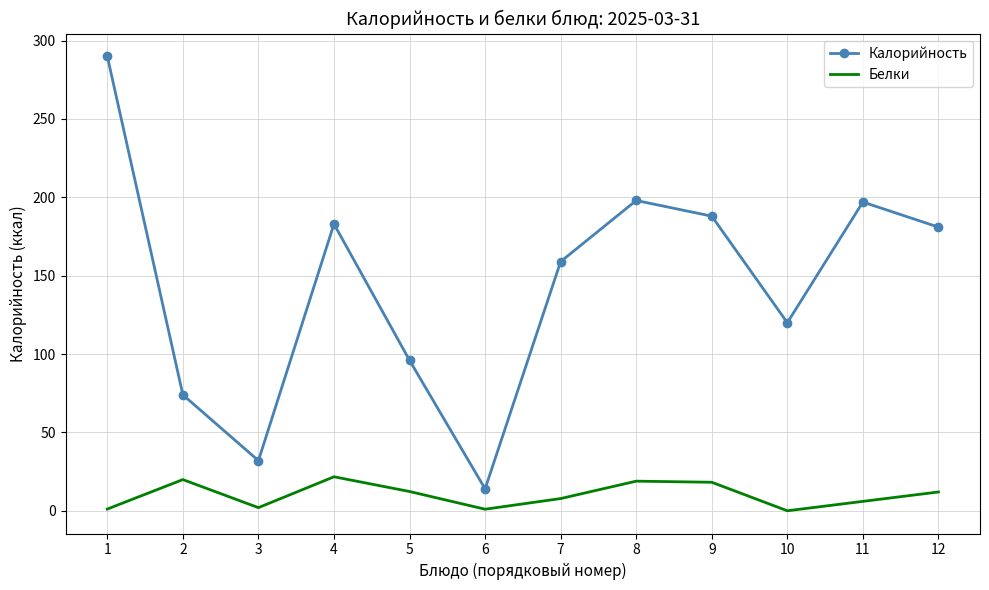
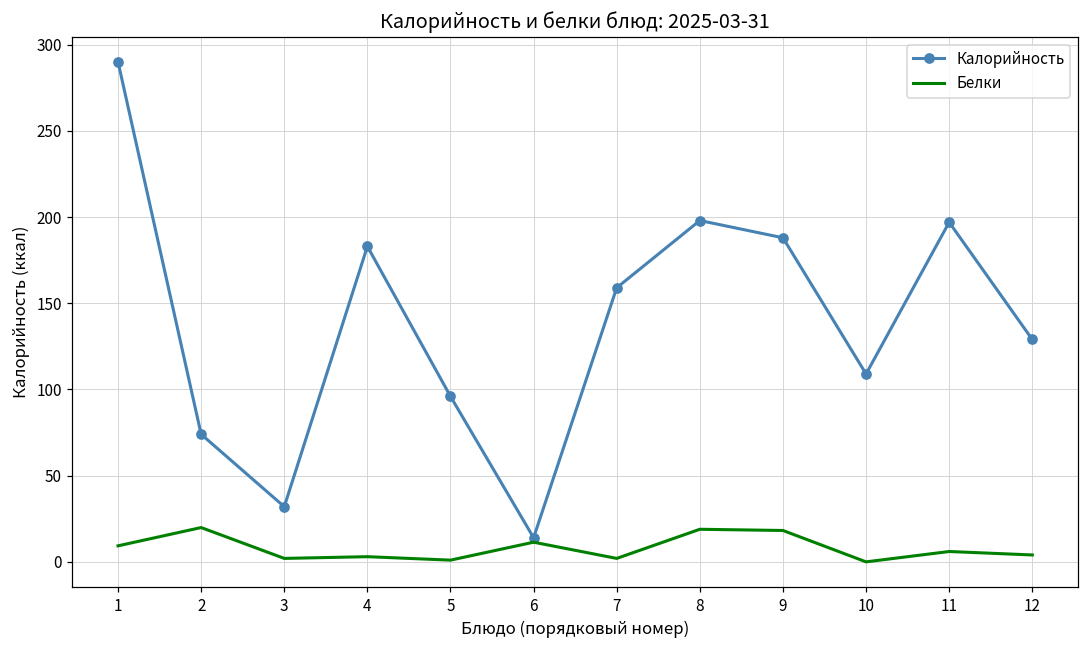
  {
    "Калорийность": {
      "1": 290,
      "2": 74,
      "3": 32,
      "4": 183,
      "5": 96,
      "6": 14,
      "7": 159,
      "8": 198,
      "9": 188,
-     "10": 120,
+     "10": 109,
      "11": 197,
-     "12": 181
+     "12": 129
    },
    "Белки": {
-     "1": 1,
+     "1": 9,
      "2": 20,
      "3": 2,
-     "4": 22,
-     "5": 12,
-     "6": 1,
-     "7": 8,
+     "4": 3,
+     "5": 1,
+     "6": 11,
+     "7": 2,
      "8": 19,
      "9": 18,
      "10": 0,
      "11": 6,
-     "12": 12
+     "12": 4
    }
  }
